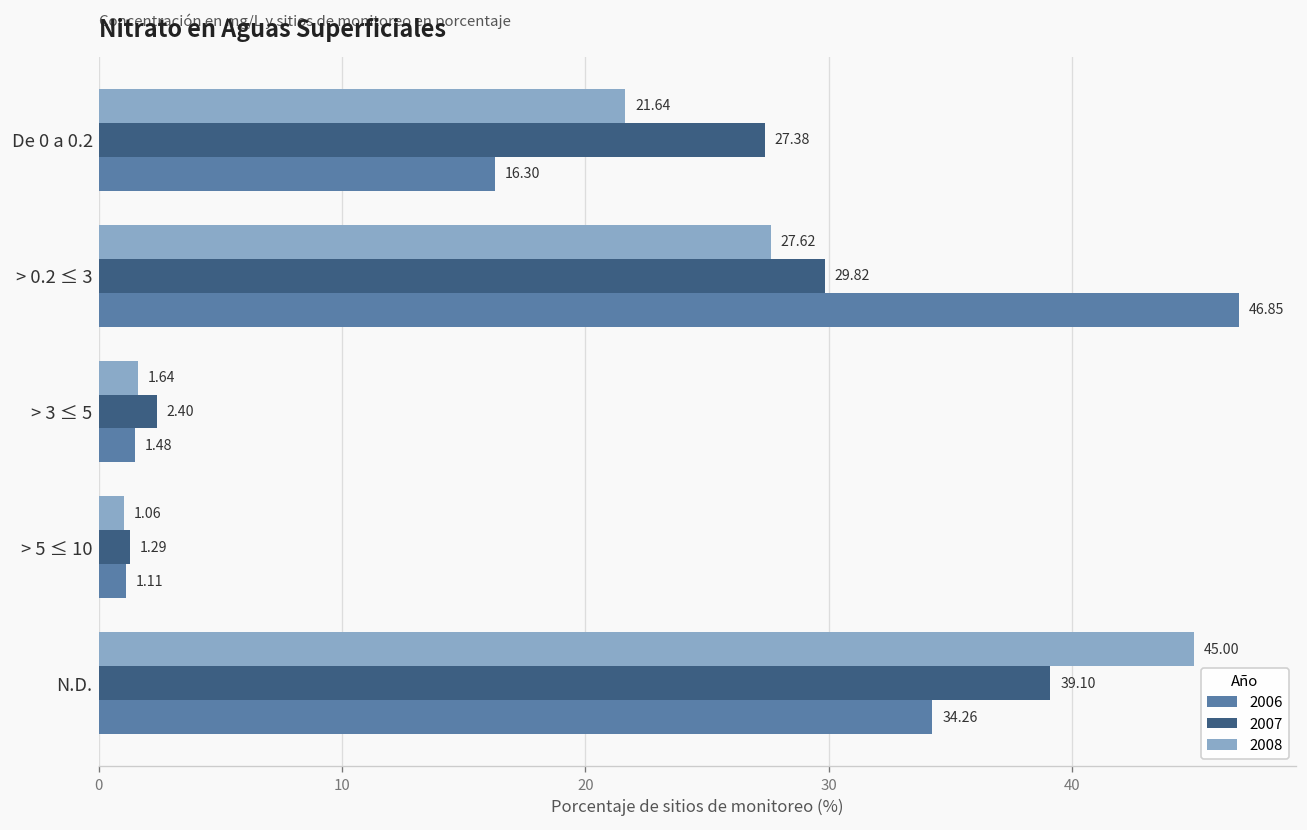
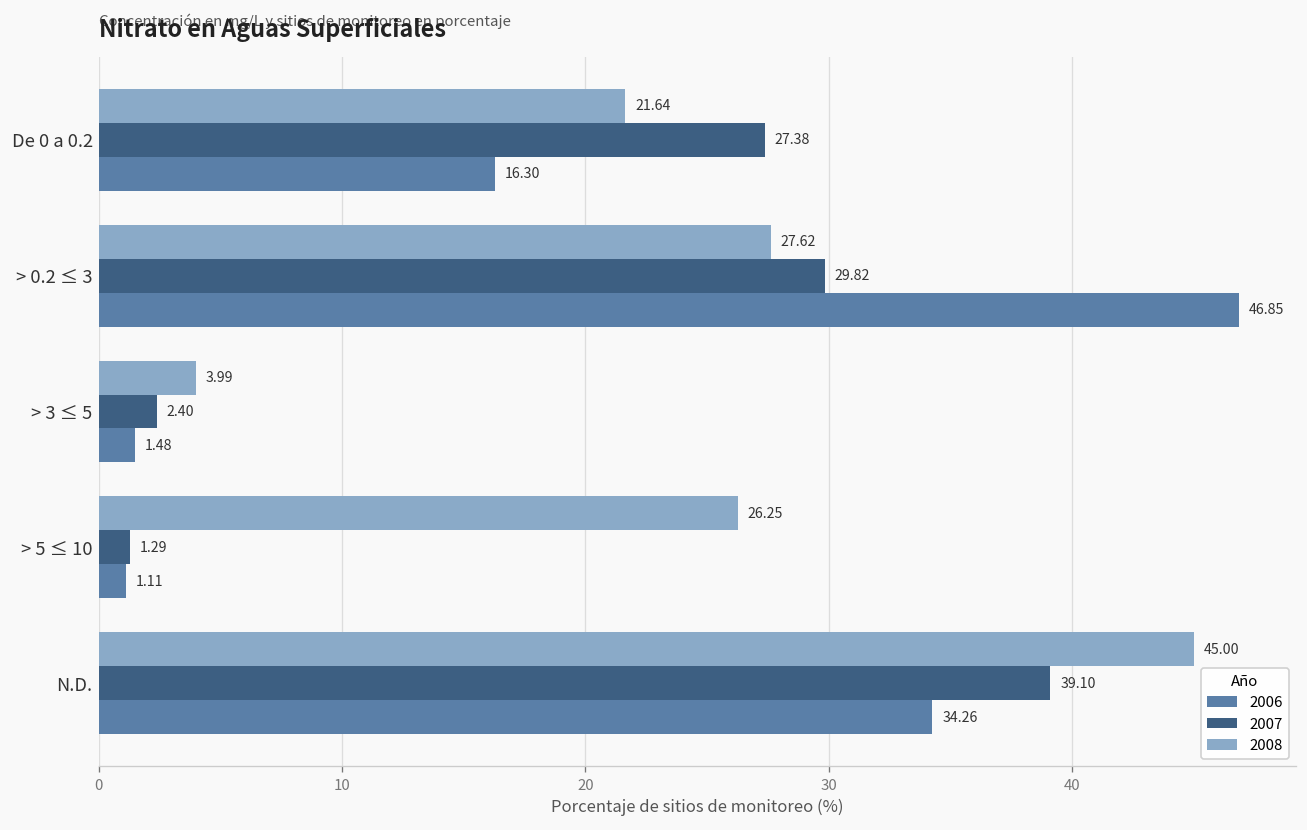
  {
    "2008": {
      "De 0 a 0.2": 21.64,
      "> 0.2 ≤ 3": 27.62,
-     "> 3 ≤ 5": 1.64,
-     "> 5 ≤ 10": 1.06,
+     "> 3 ≤ 5": 3.99,
+     "> 5 ≤ 10": 26.25,
      "N.D.": 45.00
    }
  }
